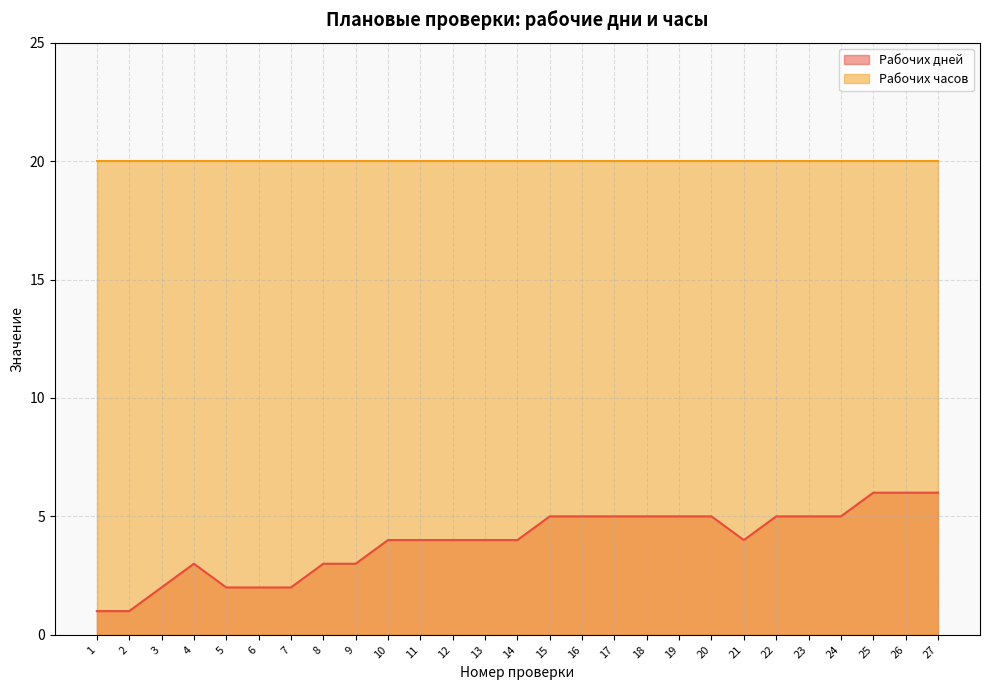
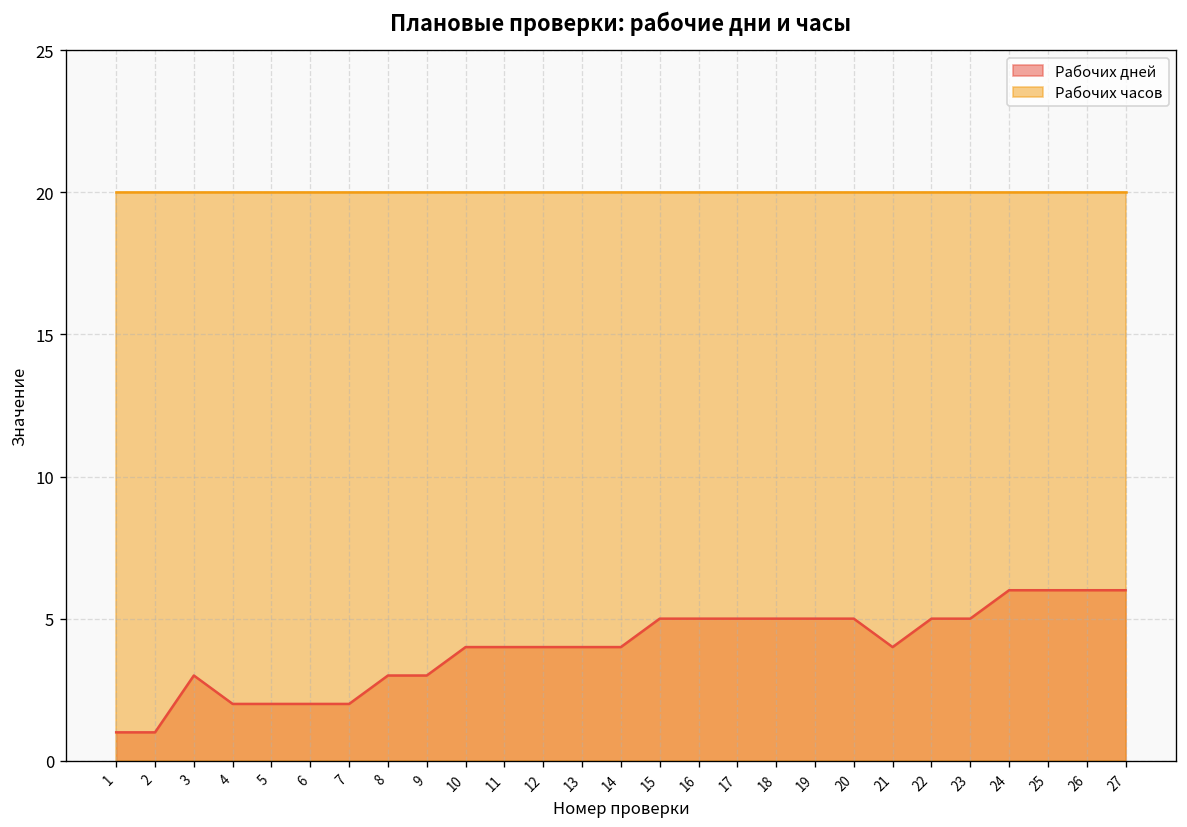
  {
    "Рабочих дней": {
      "1": 1,
      "2": 1,
-     "3": 2,
-     "4": 3,
+     "3": 3,
+     "4": 2,
      "5": 2,
      "6": 2,
      "7": 2,
      "8": 3,
      "9": 3,
      "10": 4,
      "11": 4,
      "12": 4,
      "13": 4,
      "14": 4,
      "15": 5,
      "16": 5,
      "17": 5,
      "18": 5,
      "19": 5,
      "20": 5,
      "21": 4,
      "22": 5,
      "23": 5,
-     "24": 5,
+     "24": 6,
      "25": 6,
      "26": 6,
      "27": 6
    },
    "Рабочих часов": {
      "1": 20,
      "2": 20,
      "3": 20,
      "4": 20,
      "5": 20,
      "6": 20,
      "7": 20,
      "8": 20,
      "9": 20,
      "10": 20,
      "11": 20,
      "12": 20,
      "13": 20,
      "14": 20,
      "15": 20,
      "16": 20,
      "17": 20,
      "18": 20,
      "19": 20,
      "20": 20,
      "21": 20,
      "22": 20,
      "23": 20,
      "24": 20,
      "25": 20,
      "26": 20,
      "27": 20
    }
  }
